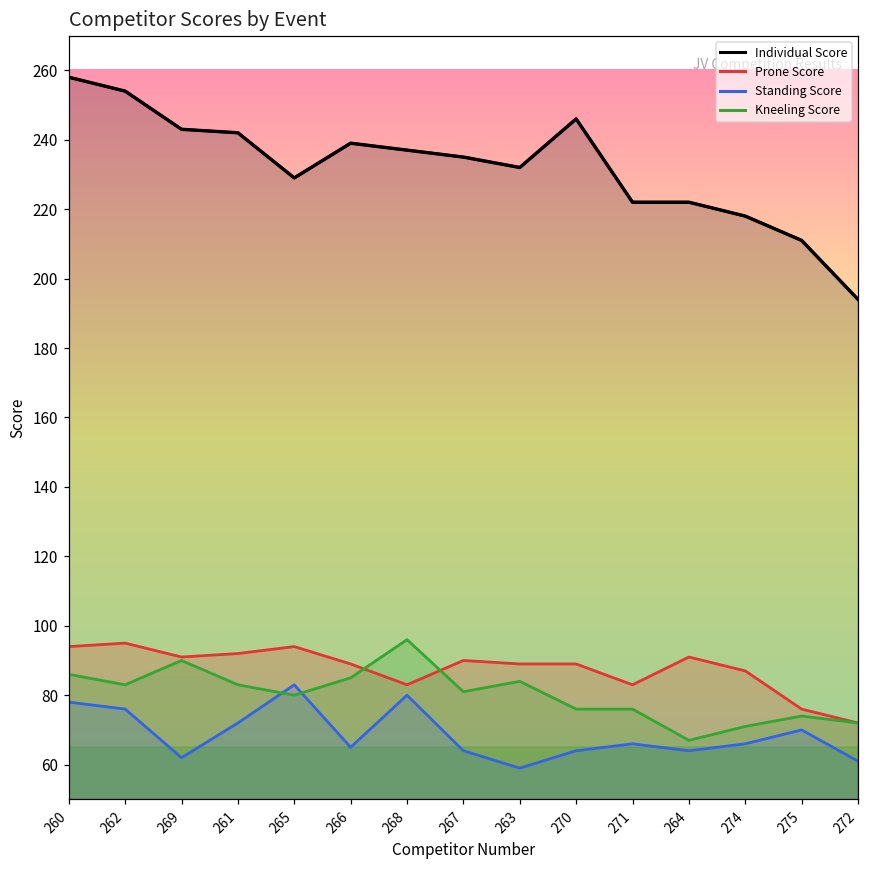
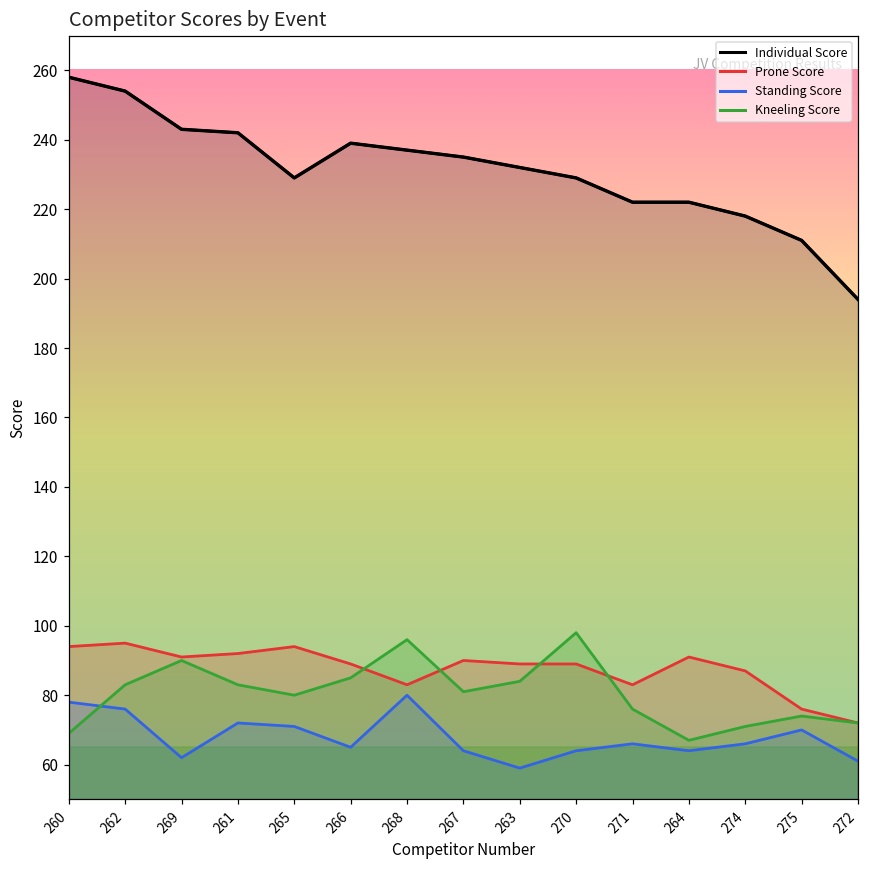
  {
    "Individual Score": {
      "260": 258,
      "262": 254,
      "269": 243,
      "261": 242,
      "265": 229,
      "266": 239,
      "268": 237,
      "267": 235,
      "263": 232,
-     "270": 246,
+     "270": 229,
      "271": 222,
      "264": 222,
      "274": 218,
      "275": 211,
      "272": 194
    },
    "Prone Score": {
      "260": 94,
      "262": 95,
      "269": 91,
      "261": 92,
      "265": 94,
      "266": 89,
      "268": 83,
      "267": 90,
      "263": 89,
      "270": 89,
      "271": 83,
      "264": 91,
      "274": 87,
      "275": 76
    },
    "Standing Score": {
      "260": 78,
      "262": 76,
      "261": 72,
-     "265": 83,
+     "265": 71,
      "268": 80,
      "271": 66,
      "274": 66,
      "275": 70
    },
    "Kneeling Score": {
-     "260": 86,
+     "260": 69,
      "262": 83,
      "269": 90,
      "261": 83,
      "265": 80,
      "266": 85,
      "268": 96,
      "267": 81,
      "263": 84,
-     "270": 76,
+     "270": 98,
      "271": 76,
      "264": 67,
      "274": 71,
      "275": 74
    }
  }
